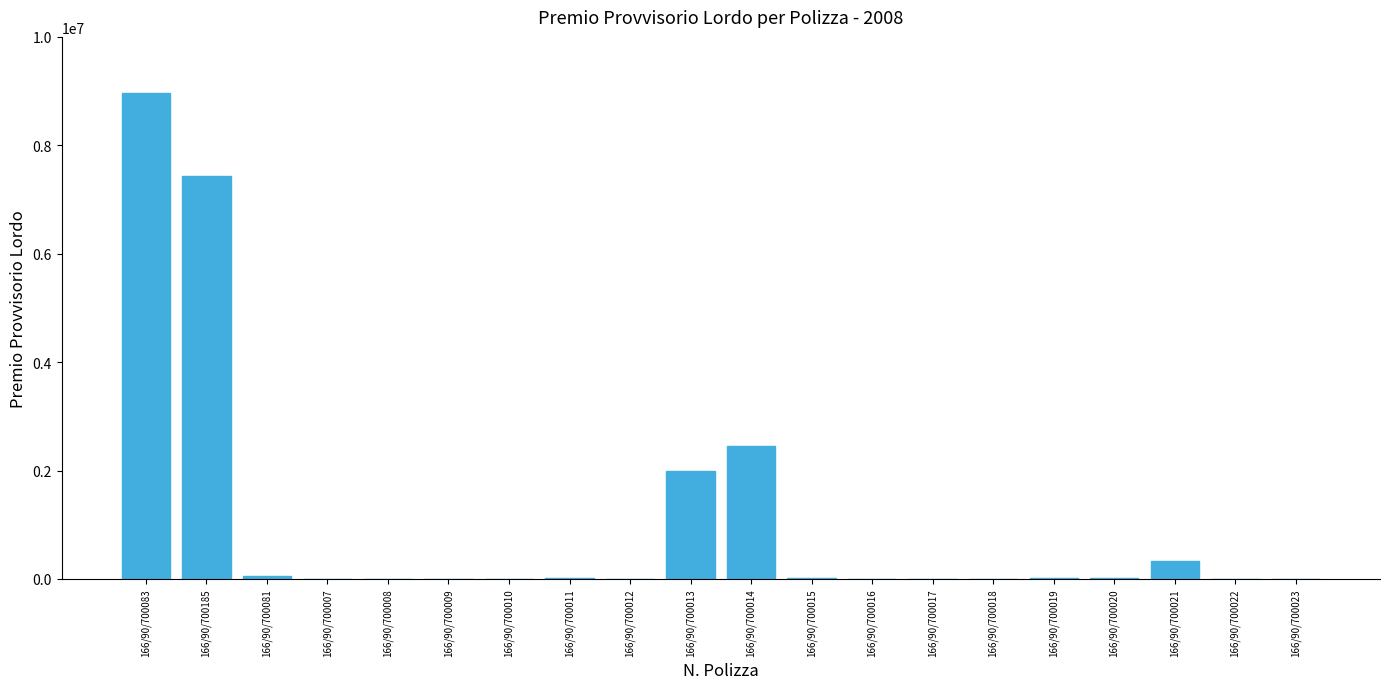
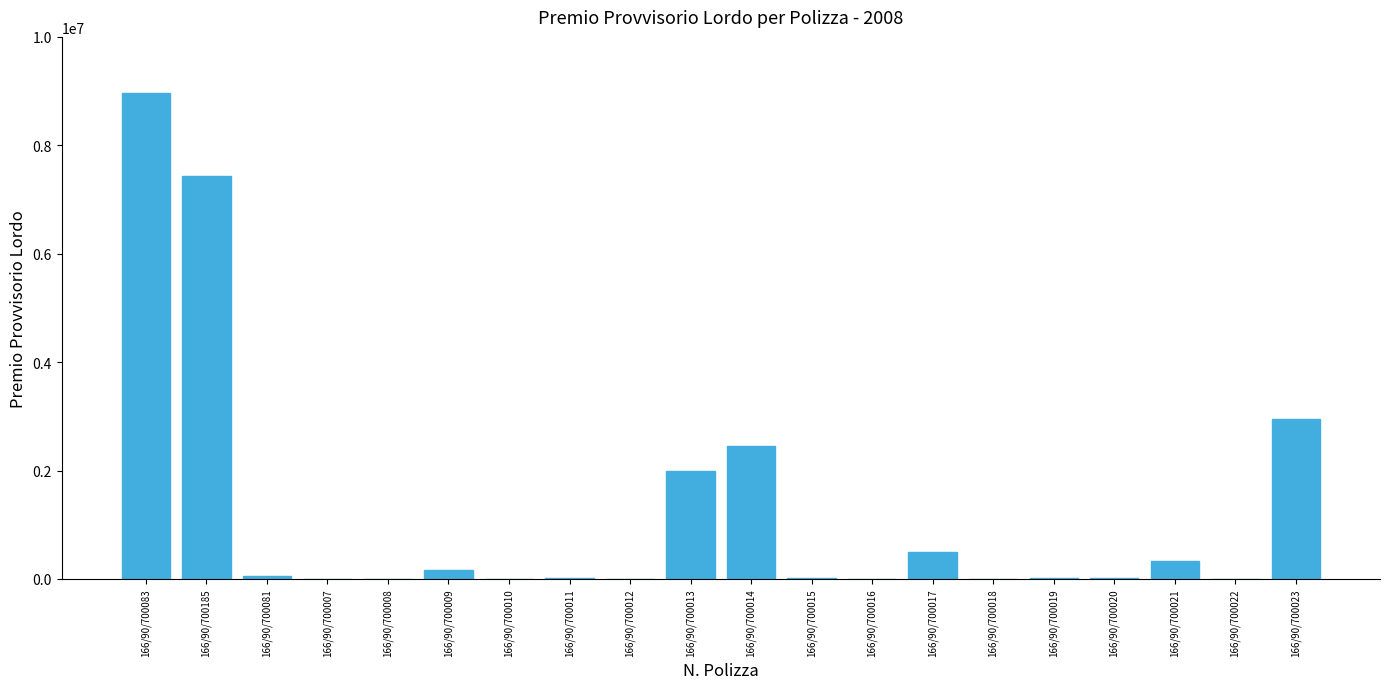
  {
    "166/90/700083": 9000000,
    "166/90/700185": 7400000,
    "166/90/700081": 0,
-   "166/90/700009": 0,
+   "166/90/700009": 200000,
    "166/90/700013": 2000000,
    "166/90/700014": 2500000,
-   "166/90/700017": 0,
+   "166/90/700017": 500000,
    "166/90/700021": 300000,
-   "166/90/700023": 0
+   "166/90/700023": 3000000
  }
